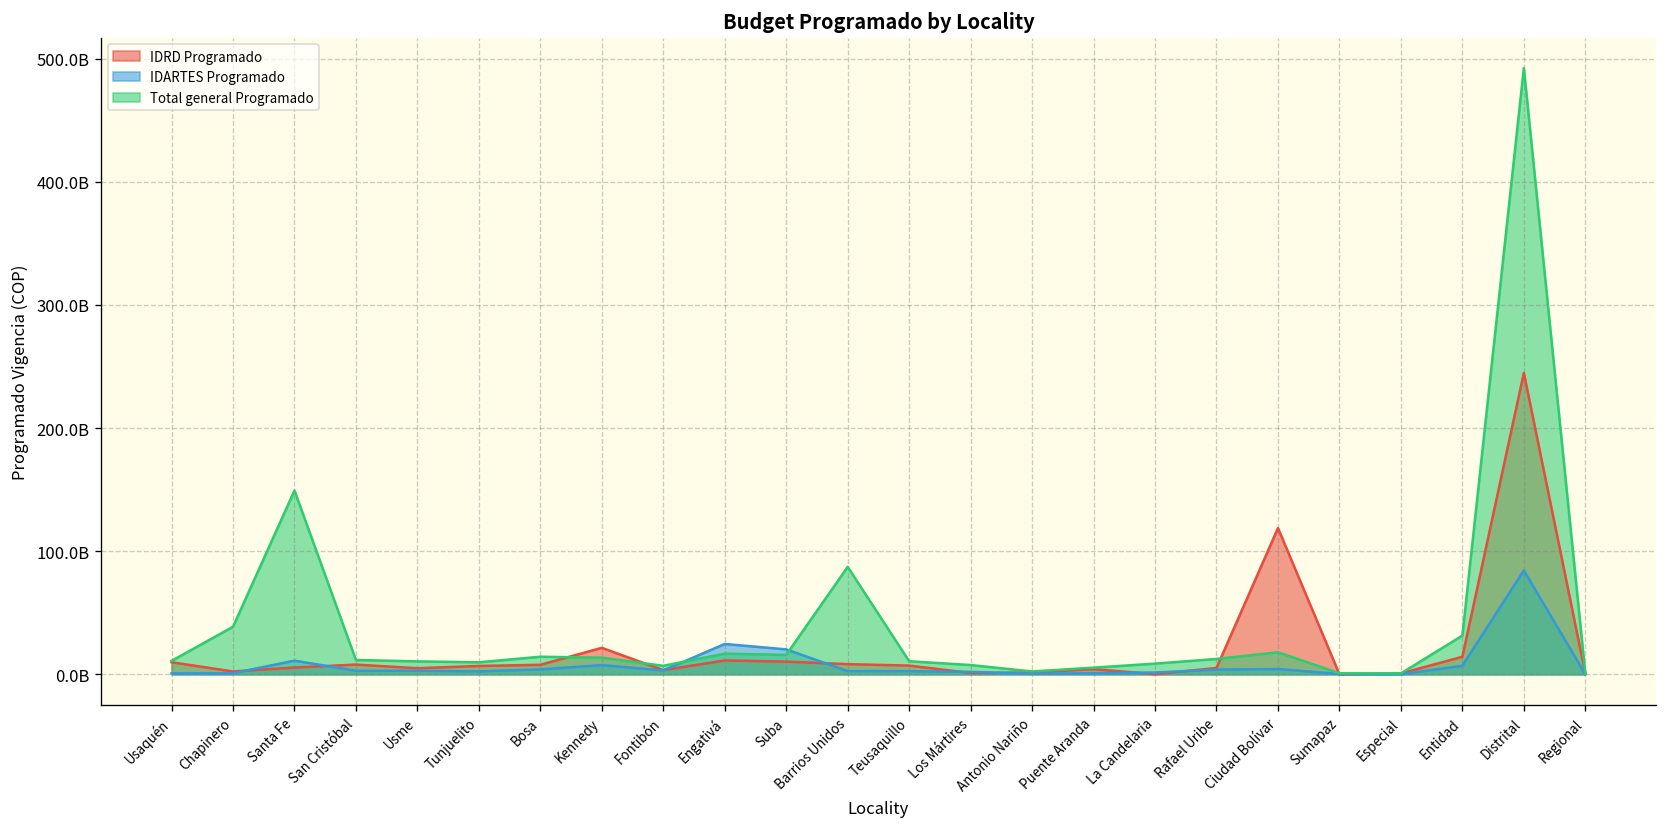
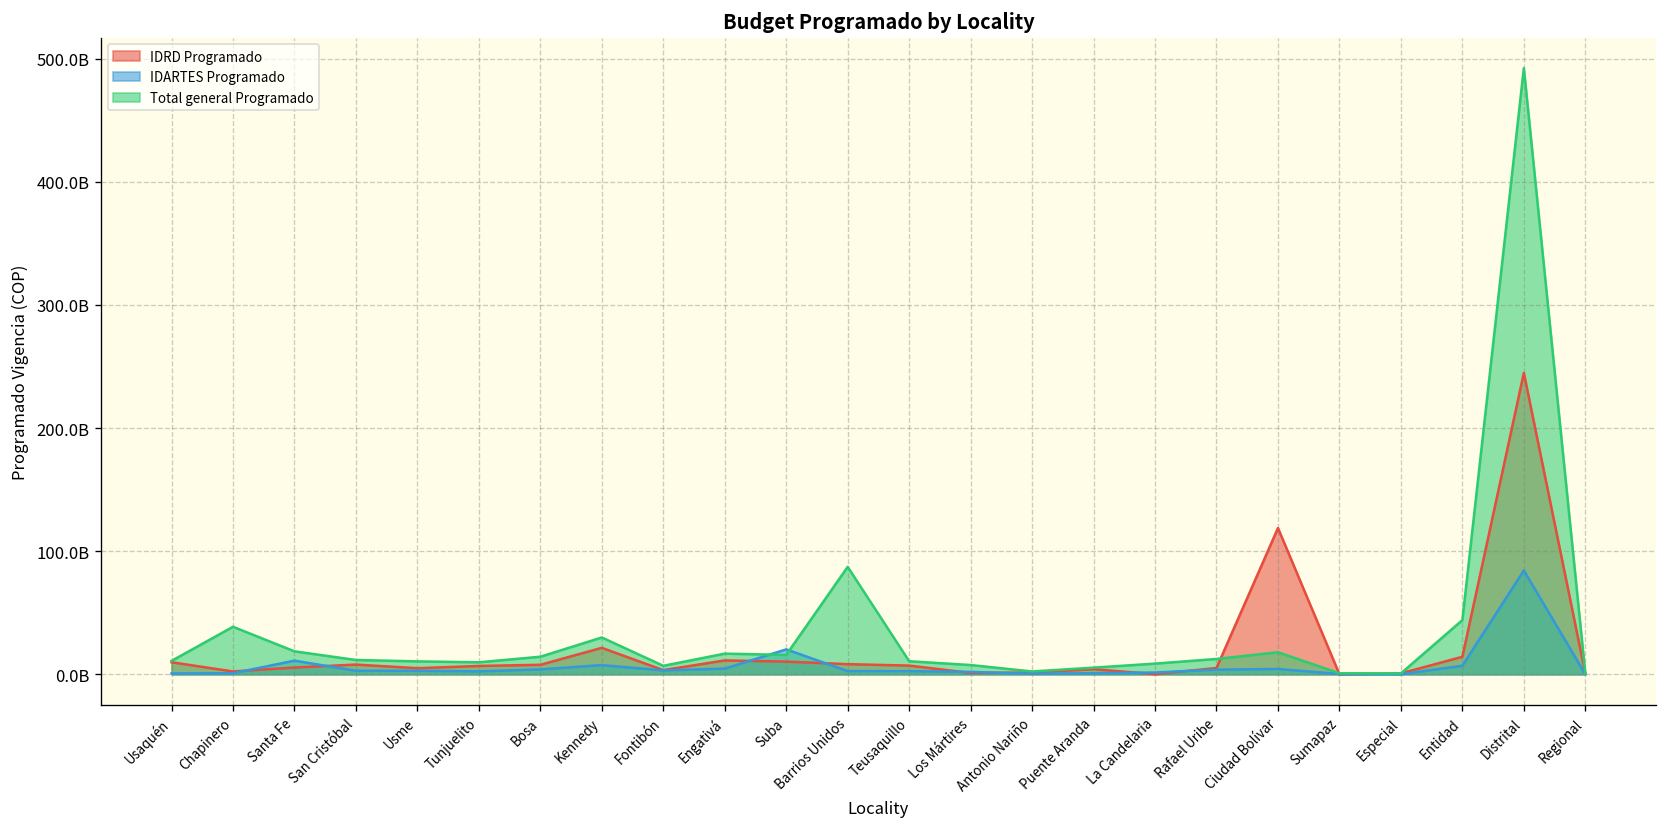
  {
    "IDRD Programado": {
      "Santa Fe": 5000000000,
      "San Cristóbal": 8000000000,
      "Tunjuelito": 7000000000,
      "Bosa": 8000000000,
      "Kennedy": 21000000000,
      "Engativá": 11000000000,
      "Suba": 10000000000,
      "Barrios Unidos": 8000000000,
      "Teusaquillo": 7000000000,
      "Ciudad Bolívar": 119000000000,
      "Entidad": 14000000000,
      "Distrital": 245000000000
    },
    "IDARTES Programado": {
      "Usaquén": 1000000000,
      "Santa Fe": 11000000000,
      "San Cristóbal": 3000000000,
      "Tunjuelito": 2000000000,
      "Bosa": 4000000000,
      "Kennedy": 7000000000,
-     "Engativá": 25000000000,
+     "Engativá": 5000000000,
      "Suba": 20000000000,
      "Barrios Unidos": 3000000000,
      "Teusaquillo": 3000000000,
      "Puente Aranda": 1000000000,
      "Ciudad Bolívar": 4000000000,
      "Entidad": 7000000000,
      "Distrital": 84000000000
    },
    "Total general Programado": {
      "Chapinero": 39000000000,
-     "Santa Fe": 149000000000,
+     "Santa Fe": 19000000000,
      "San Cristóbal": 12000000000,
      "Usme": 10000000000,
      "Tunjuelito": 10000000000,
      "Bosa": 14000000000,
-     "Kennedy": 13000000000,
+     "Kennedy": 30000000000,
      "Fontibón": 7000000000,
      "Engativá": 17000000000,
      "Suba": 16000000000,
      "Barrios Unidos": 87000000000,
      "Teusaquillo": 11000000000,
      "Los Mártires": 7000000000,
      "La Candelaria": 9000000000,
      "Rafael Uribe": 12000000000,
      "Ciudad Bolívar": 18000000000,
-     "Entidad": 31000000000,
+     "Entidad": 44000000000,
      "Distrital": 492000000000
    }
  }
